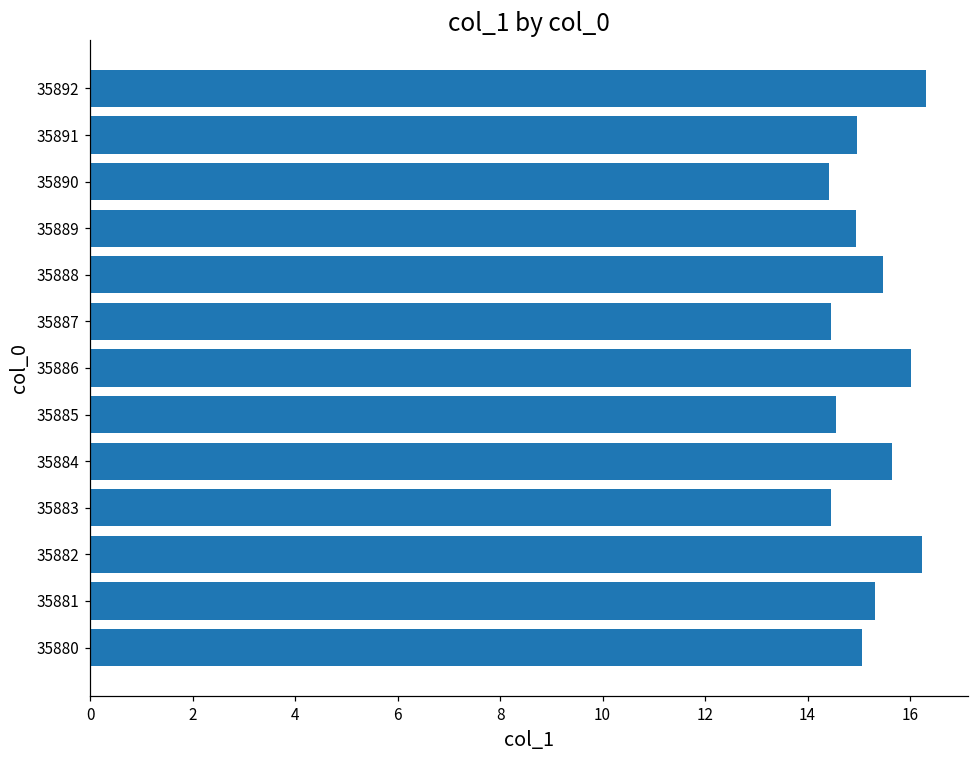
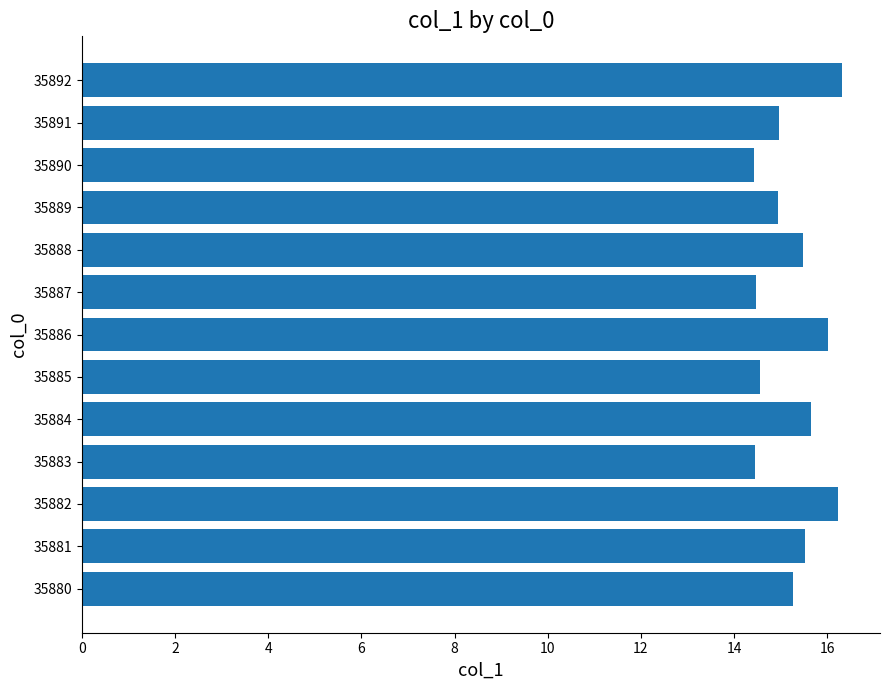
  {
    "35892": 16.3,
    "35891": 15.0,
    "35890": 14.4,
    "35889": 14.9,
    "35888": 15.5,
    "35887": 14.5,
    "35886": 16.0,
    "35885": 14.5,
    "35884": 15.6,
    "35883": 14.5,
    "35882": 16.2,
-   "35881": 15.3,
-   "35880": 15.1
+   "35881": 15.5,
+   "35880": 15.3
  }
